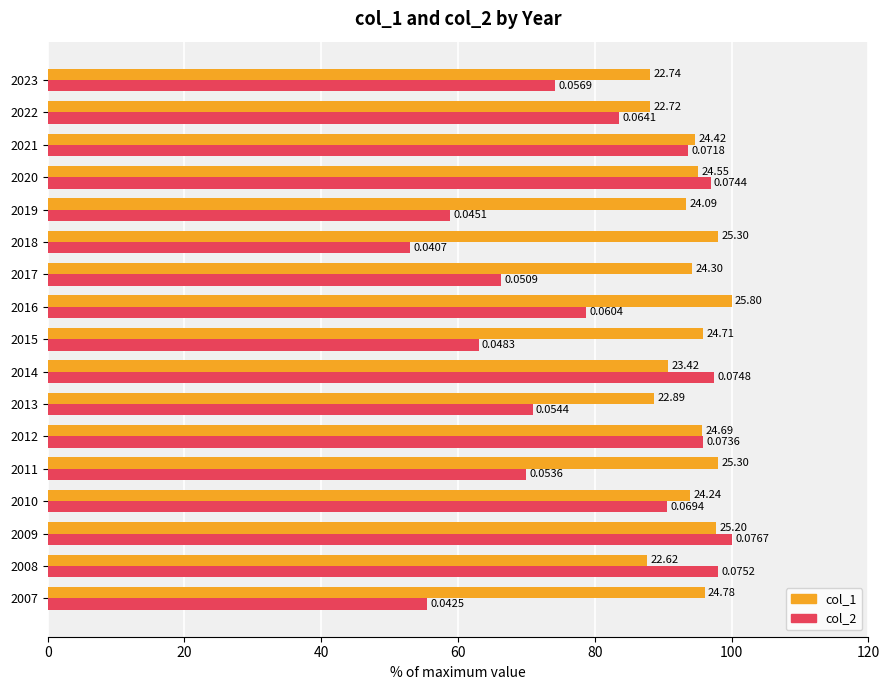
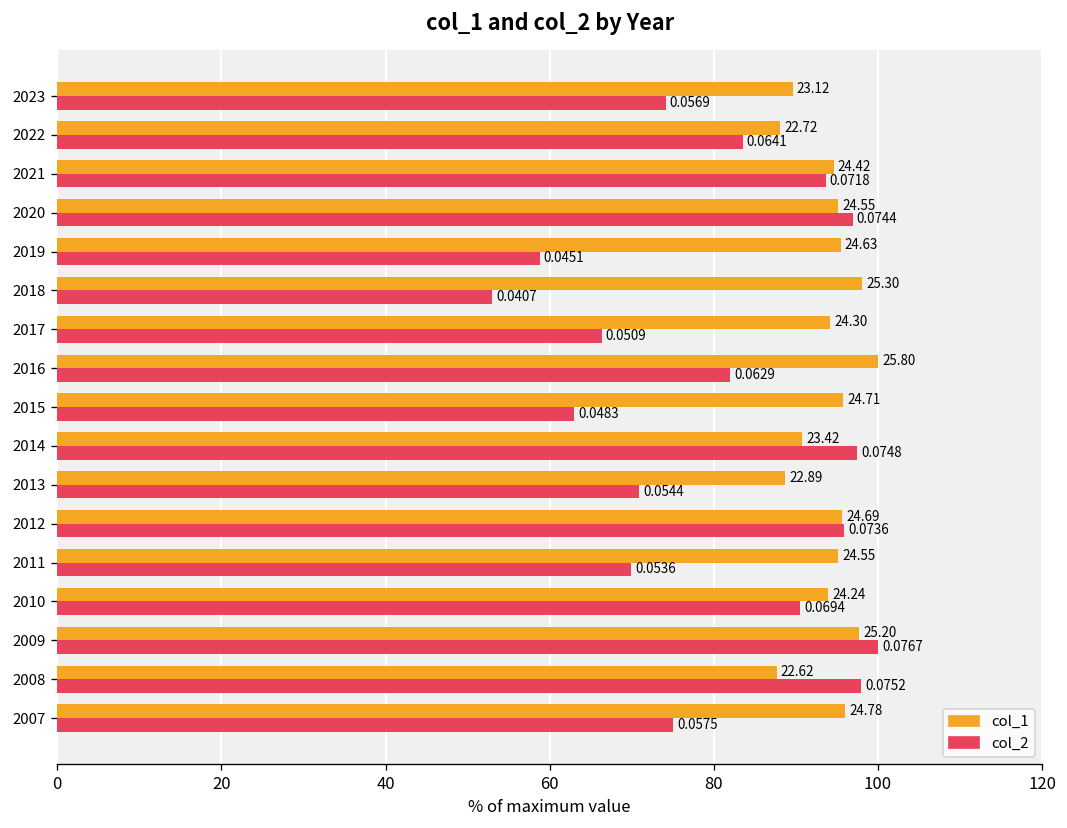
  {
    "col_1": {
-     "2023": 22.74,
-     "2019": 24.09,
-     "2011": 25.30
+     "2023": 23.12,
+     "2019": 24.63,
+     "2011": 24.55
    },
    "col_2": {
-     "2016": 0.0604,
-     "2007": 0.0425
+     "2016": 0.0629,
+     "2007": 0.0575
    }
  }
